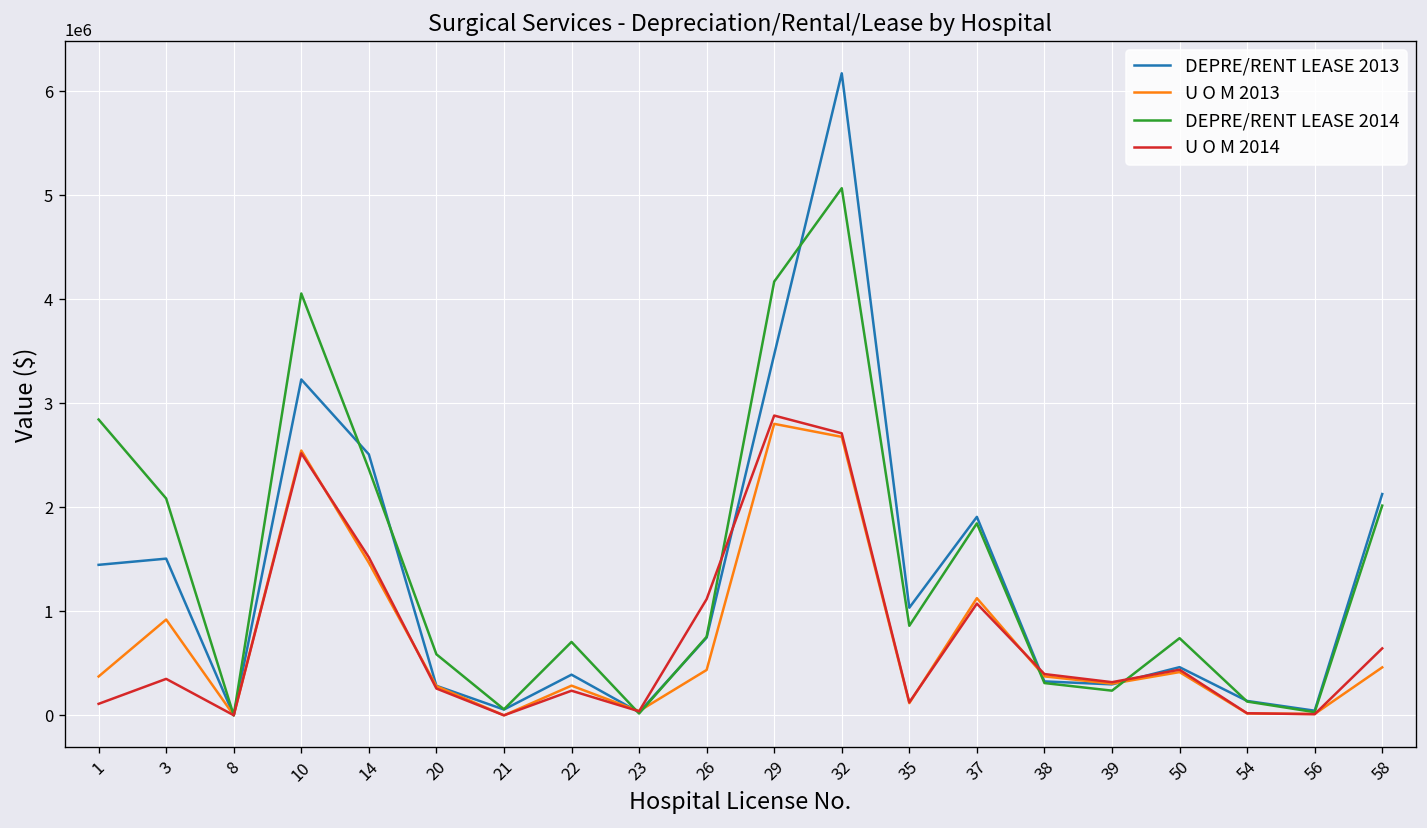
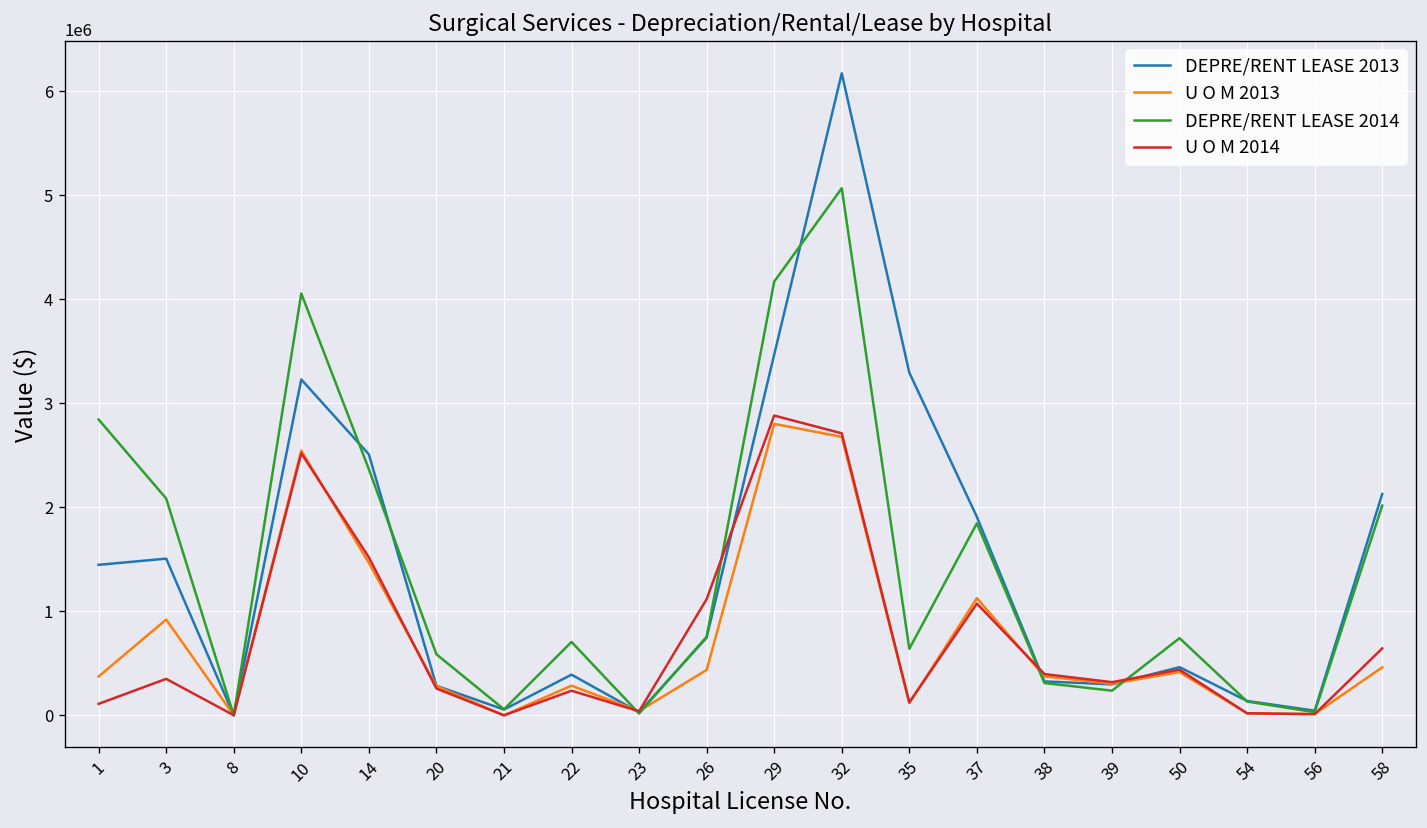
  {
    "DEPRE/RENT LEASE 2013": {
      "1": 1400000,
      "3": 1500000,
      "10": 3200000,
      "14": 2500000,
      "22": 400000,
      "29": 3500000,
      "32": 6200000,
-     "35": 1000000,
+     "35": 3300000,
      "37": 1900000,
      "58": 2100000
    },
    "U O M 2013": {
      "1": 400000,
      "3": 900000,
      "14": 1500000,
      "22": 300000,
      "26": 400000,
      "29": 2800000,
      "32": 2700000,
      "37": 1100000,
      "58": 500000
    },
    "DEPRE/RENT LEASE 2014": {
      "1": 2800000,
      "3": 2100000,
      "10": 4100000,
      "14": 2400000,
      "20": 600000,
      "22": 700000,
      "29": 4200000,
      "32": 5100000,
-     "35": 900000,
+     "35": 600000,
      "37": 1800000,
      "39": 200000,
      "50": 700000,
      "58": 2000000
    },
    "U O M 2014": {
      "1": 100000,
      "3": 400000,
      "14": 1500000,
      "22": 200000,
      "26": 1100000,
      "29": 2900000,
      "32": 2700000,
      "37": 1100000,
      "58": 600000
    }
  }
